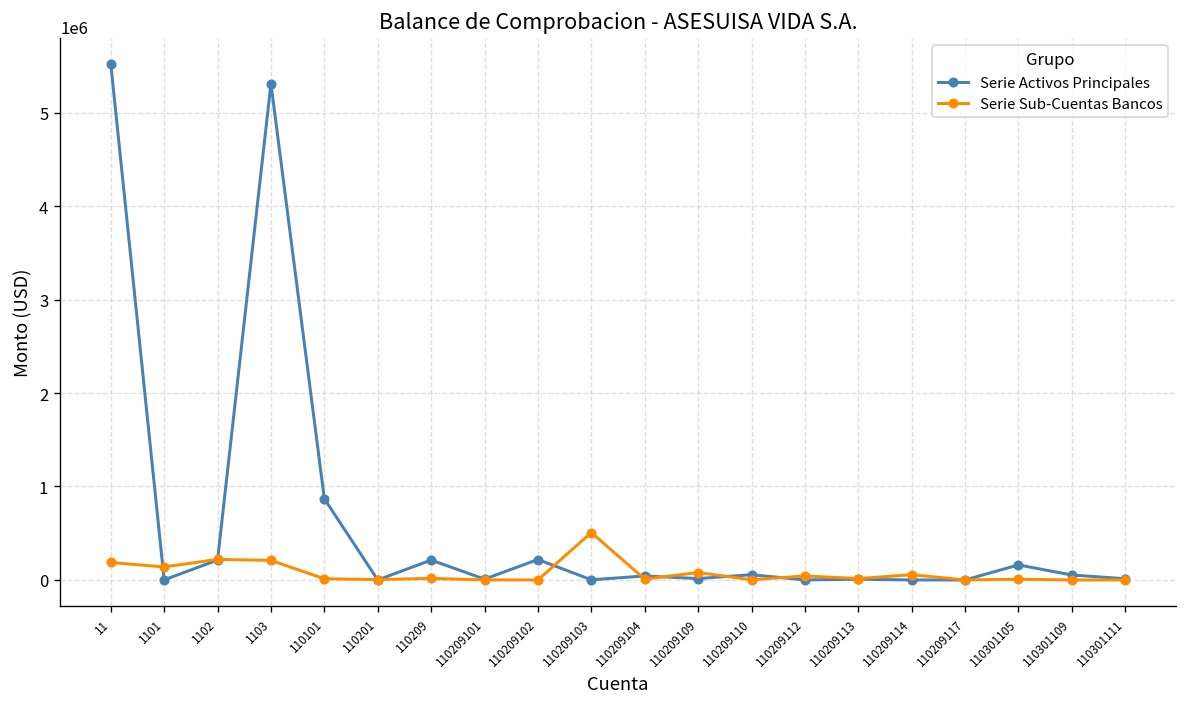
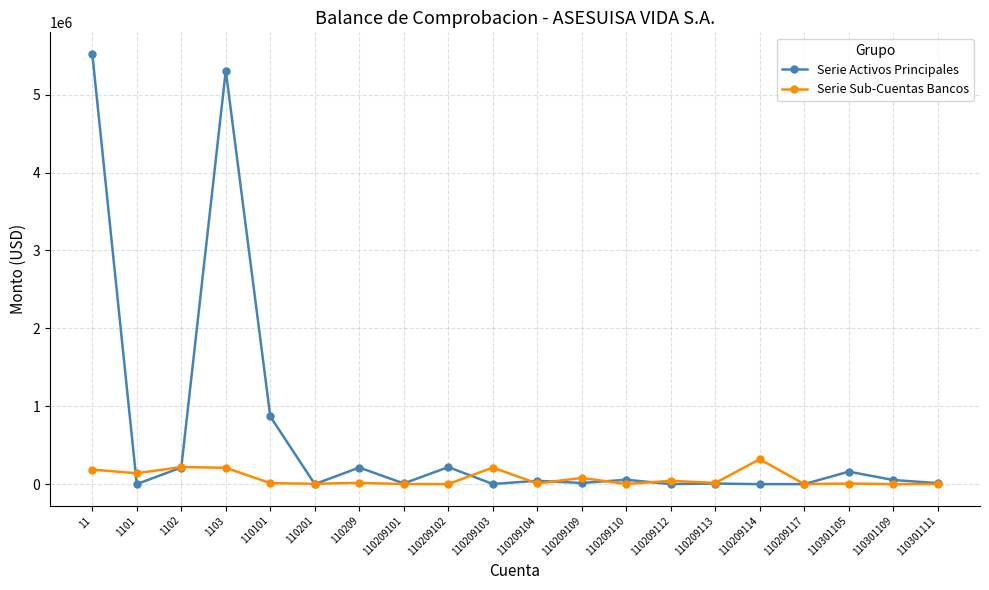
  {
    "Serie Activos Principales": {
      "11": 5500000,
      "1101": 0,
      "1103": 5300000,
      "110101": 900000,
      "110209": 200000,
      "110209102": 200000,
      "110209103": 0,
      "110209104": 0,
      "110209109": 0,
      "110209110": 100000,
      "110209112": 0,
      "110209114": 0,
      "110301105": 200000,
      "110301109": 100000
    },
    "Serie Sub-Cuentas Bancos": {
      "11": 200000,
      "1101": 100000,
      "1103": 200000,
      "110101": 0,
      "110209": 0,
      "110209102": 0,
-     "110209103": 500000,
+     "110209103": 200000,
      "110209104": 0,
      "110209109": 100000,
      "110209110": 0,
      "110209112": 0,
-     "110209114": 100000,
+     "110209114": 300000,
      "110301105": 0,
      "110301109": 0
    }
  }
